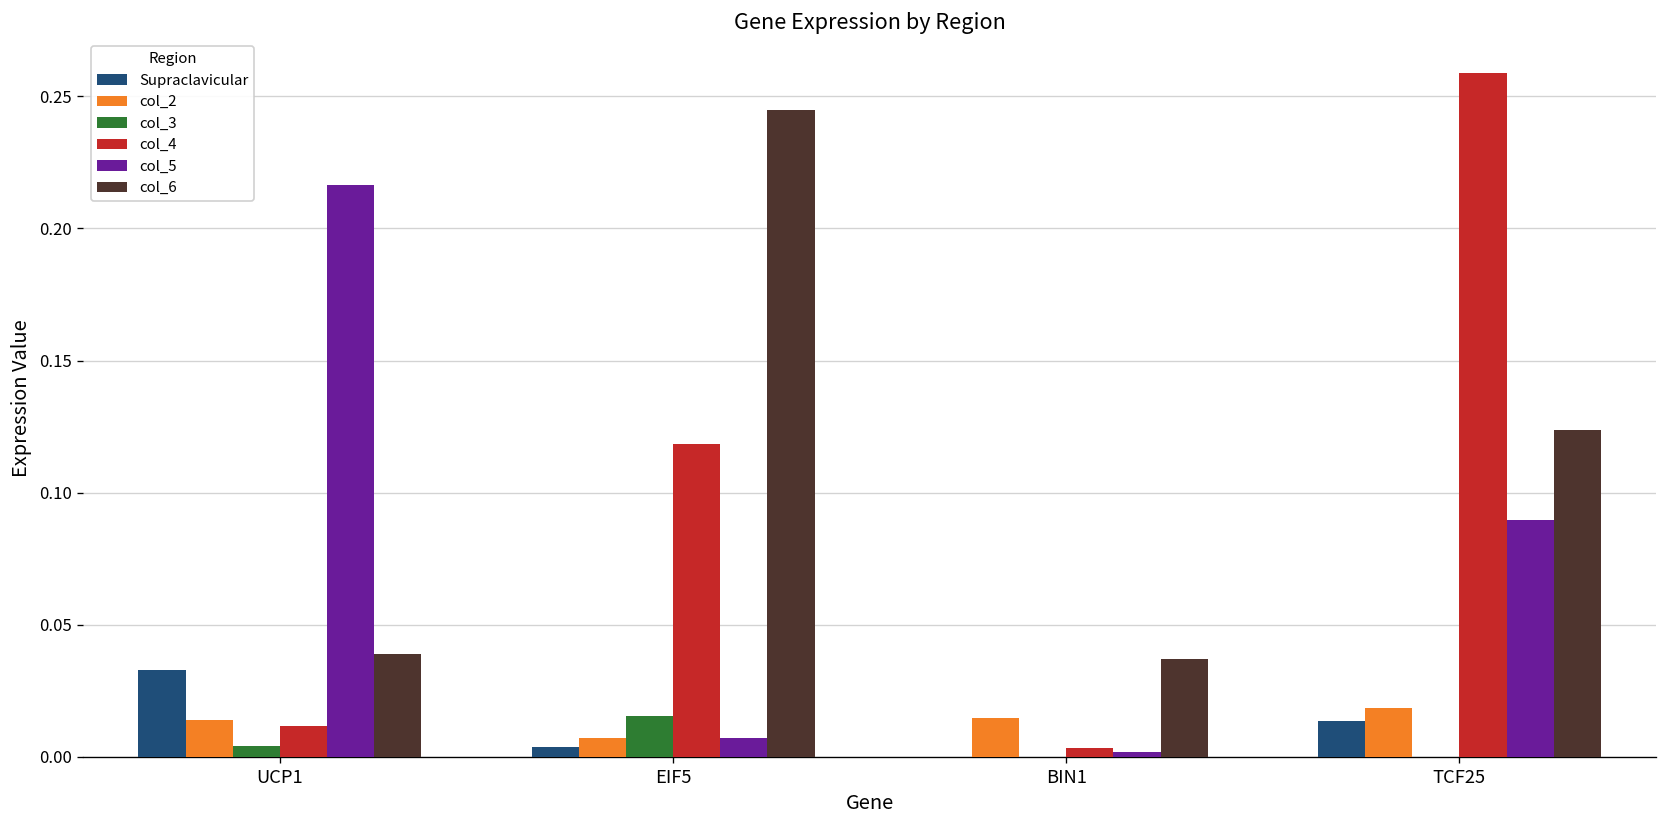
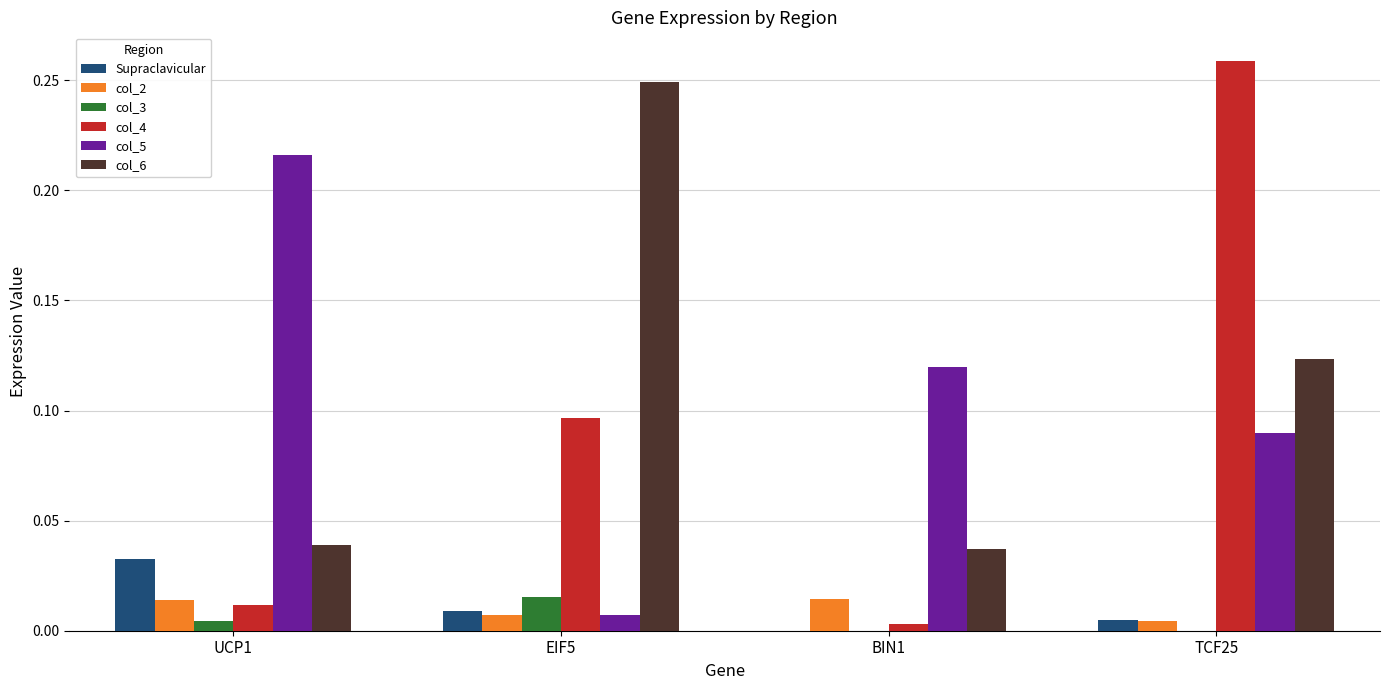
  {
    "Supraclavicular": {
      "UCP1": 0.033,
-     "EIF5": 0.004,
-     "TCF25": 0.014
+     "EIF5": 0.009,
+     "TCF25": 0.005
    },
    "col_2": {
      "UCP1": 0.014,
      "EIF5": 0.007,
      "BIN1": 0.015,
-     "TCF25": 0.019
+     "TCF25": 0.005
    },
    "col_3": {
      "UCP1": 0.004,
      "EIF5": 0.015
    },
    "col_4": {
      "UCP1": 0.012,
-     "EIF5": 0.119,
+     "EIF5": 0.097,
      "BIN1": 0.003,
      "TCF25": 0.259
    },
    "col_5": {
      "UCP1": 0.216,
      "EIF5": 0.007,
-     "BIN1": 0.002,
+     "BIN1": 0.120,
      "TCF25": 0.090
    },
    "col_6": {
      "UCP1": 0.039,
-     "EIF5": 0.245,
+     "EIF5": 0.249,
      "BIN1": 0.037,
      "TCF25": 0.124
    }
  }
